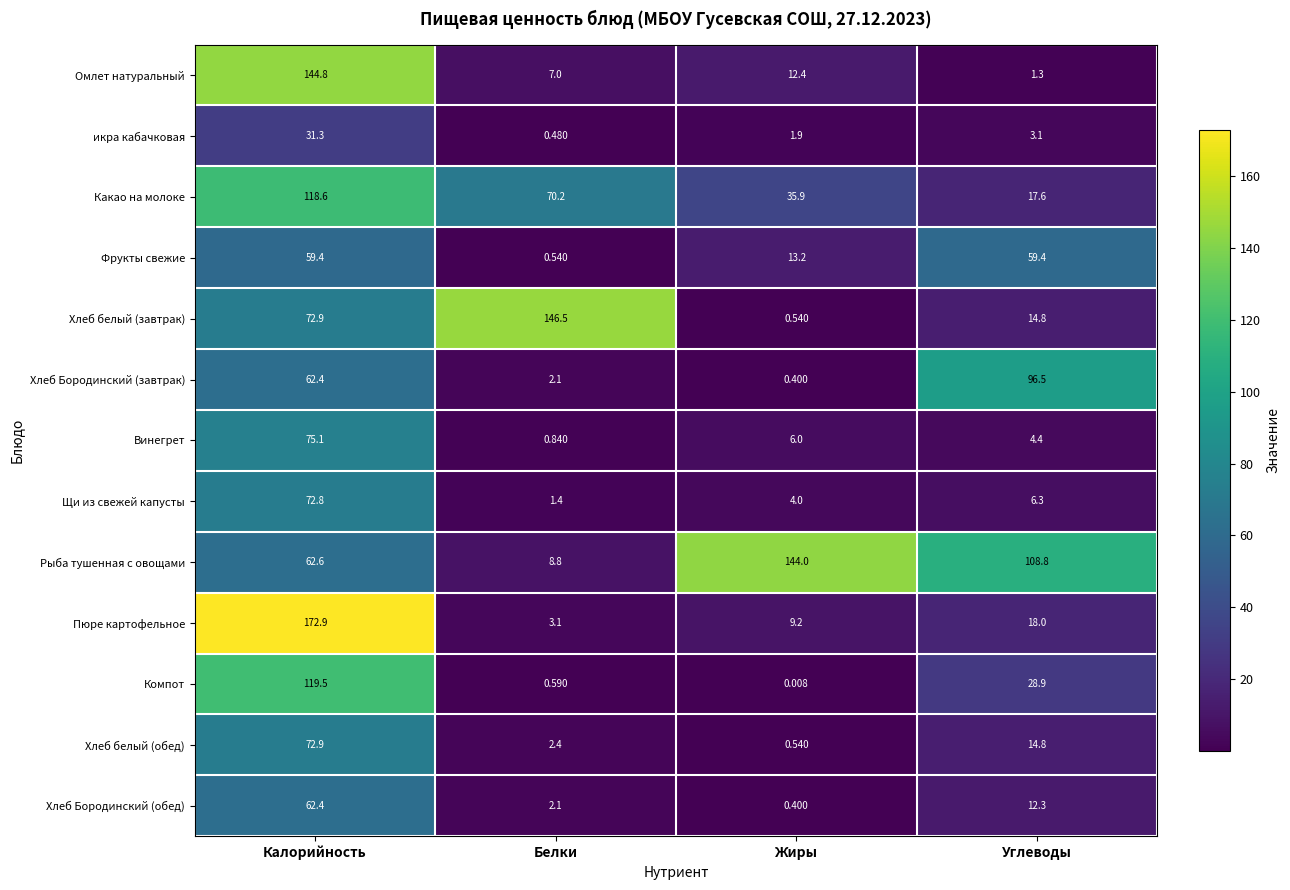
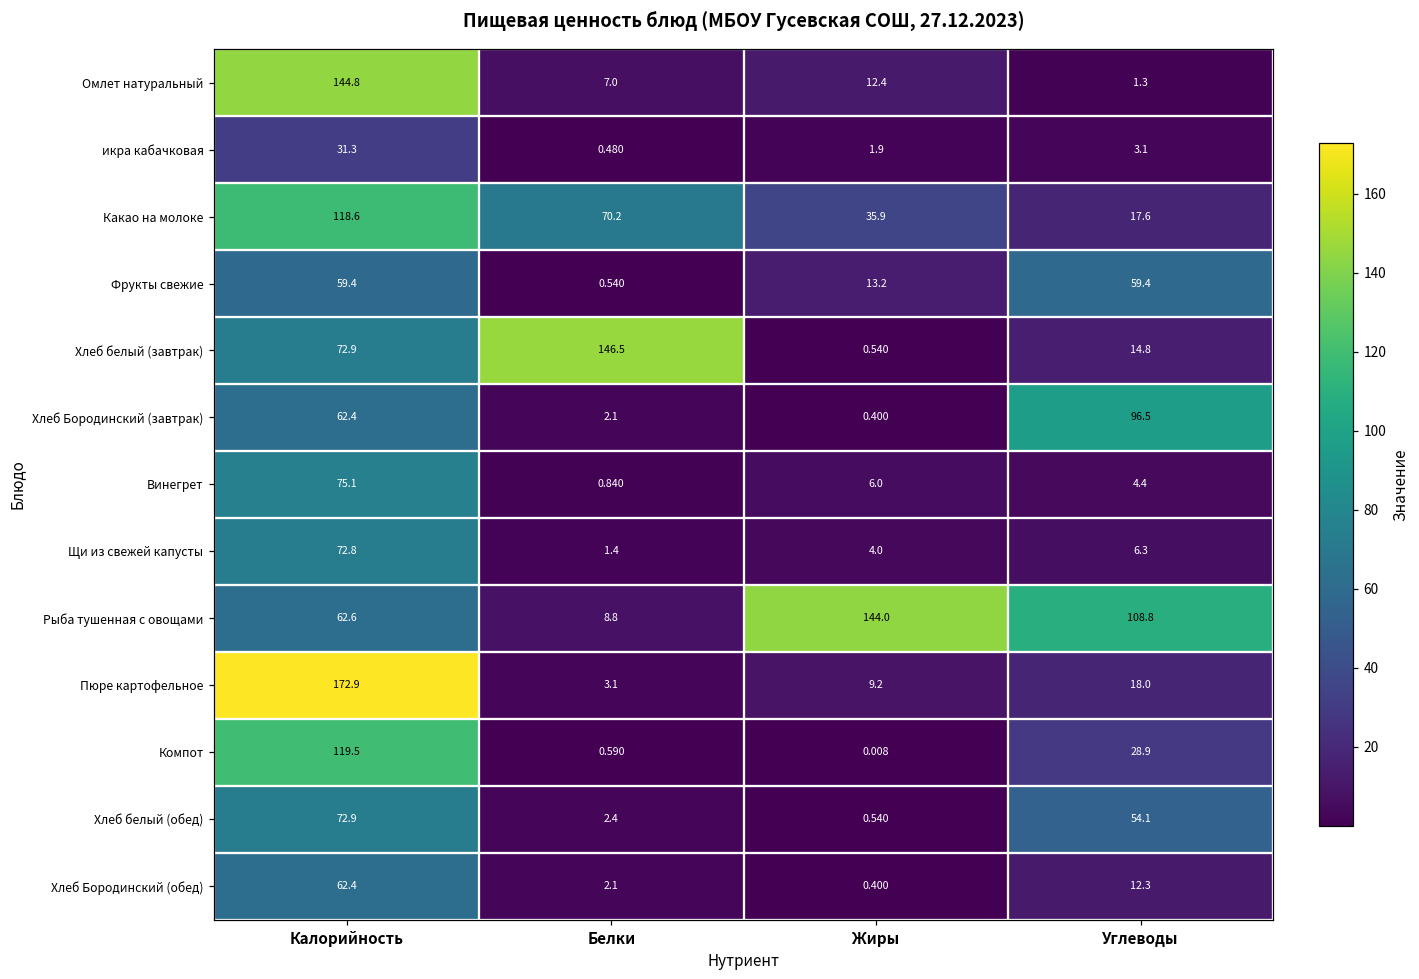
  {
    "Омлет натуральный": {
      "Калорийность": 144.8,
      "Белки": 7.0,
      "Жиры": 12.4,
      "Углеводы": 1.3
    },
    "икра кабачковая": {
      "Калорийность": 31.3,
      "Белки": 0.480,
      "Жиры": 1.9,
      "Углеводы": 3.1
    },
    "Какао на молоке": {
      "Калорийность": 118.6,
      "Белки": 70.2,
      "Жиры": 35.9,
      "Углеводы": 17.6
    },
    "Фрукты свежие": {
      "Калорийность": 59.4,
      "Белки": 0.540,
      "Жиры": 13.2,
      "Углеводы": 59.4
    },
    "Хлеб белый (завтрак)": {
      "Калорийность": 72.9,
      "Белки": 146.5,
      "Жиры": 0.540,
      "Углеводы": 14.8
    },
    "Хлеб Бородинский (завтрак)": {
      "Калорийность": 62.4,
      "Белки": 2.1,
      "Жиры": 0.400,
      "Углеводы": 96.5
    },
    "Винегрет": {
      "Калорийность": 75.1,
      "Белки": 0.840,
      "Жиры": 6.0,
      "Углеводы": 4.4
    },
    "Щи из свежей капусты": {
      "Калорийность": 72.8,
      "Белки": 1.4,
      "Жиры": 4.0,
      "Углеводы": 6.3
    },
    "Рыба тушенная с овощами": {
      "Калорийность": 62.6,
      "Белки": 8.8,
      "Жиры": 144.0,
      "Углеводы": 108.8
    },
    "Пюре картофельное": {
      "Калорийность": 172.9,
      "Белки": 3.1,
      "Жиры": 9.2,
      "Углеводы": 18.0
    },
    "Компот": {
      "Калорийность": 119.5,
      "Белки": 0.590,
      "Жиры": 0.008,
      "Углеводы": 28.9
    },
    "Хлеб белый (обед)": {
      "Калорийность": 72.9,
      "Белки": 2.4,
      "Жиры": 0.540,
-     "Углеводы": 14.8
+     "Углеводы": 54.1
    },
    "Хлеб Бородинский (обед)": {
      "Калорийность": 62.4,
      "Белки": 2.1,
      "Жиры": 0.400,
      "Углеводы": 12.3
    }
  }
